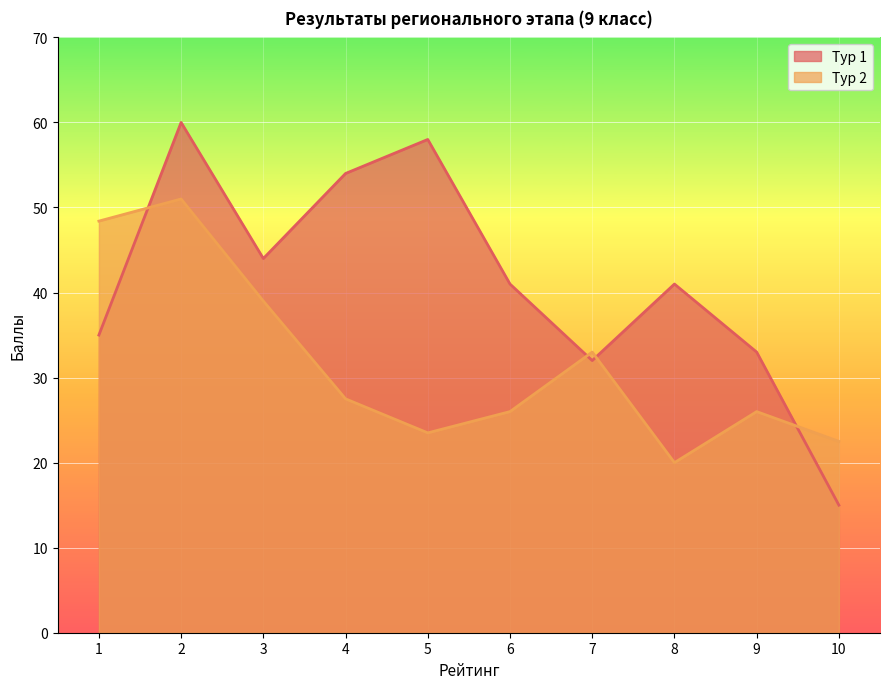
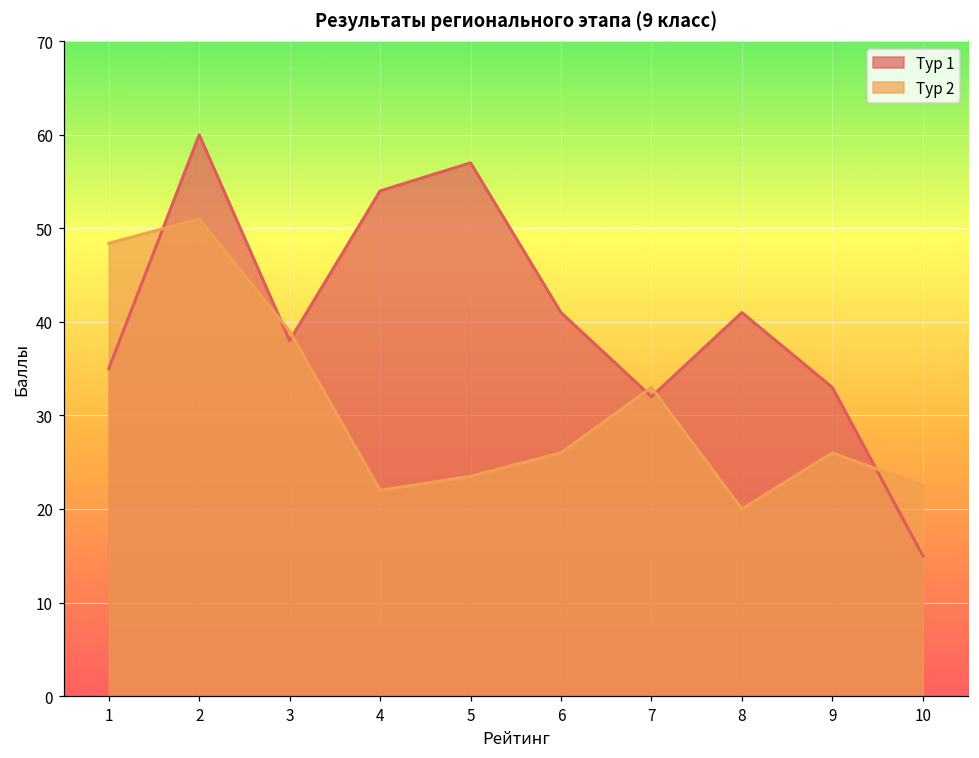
  {
    "Тур 1": {
      "1": 35,
      "2": 60,
-     "3": 44,
+     "3": 38,
      "4": 54,
-     "5": 58,
+     "5": 57,
      "6": 41,
      "7": 32,
      "8": 41,
      "9": 33,
      "10": 15
    },
    "Тур 2": {
      "1": 48,
      "2": 51,
      "3": 39,
-     "4": 28,
+     "4": 22,
      "5": 24,
      "6": 26,
      "7": 33,
      "8": 20,
      "9": 26,
      "10": 23
    }
  }
